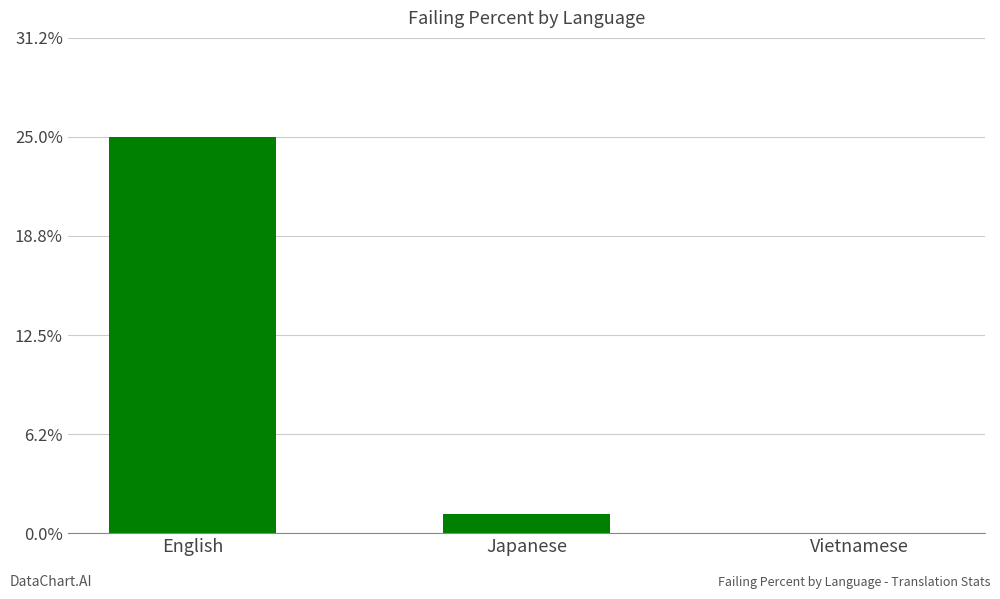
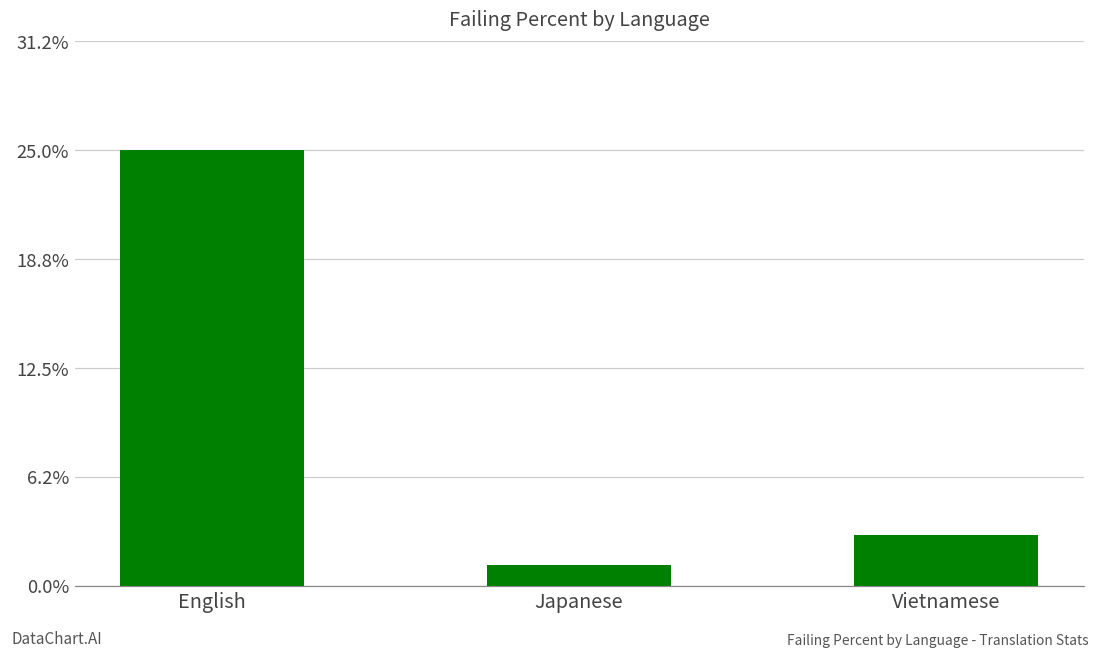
  {
    "English": "25.0%",
    "Japanese": "1.2%",
-   "Vietnamese": "0.0%"
+   "Vietnamese": "2.9%"
  }
